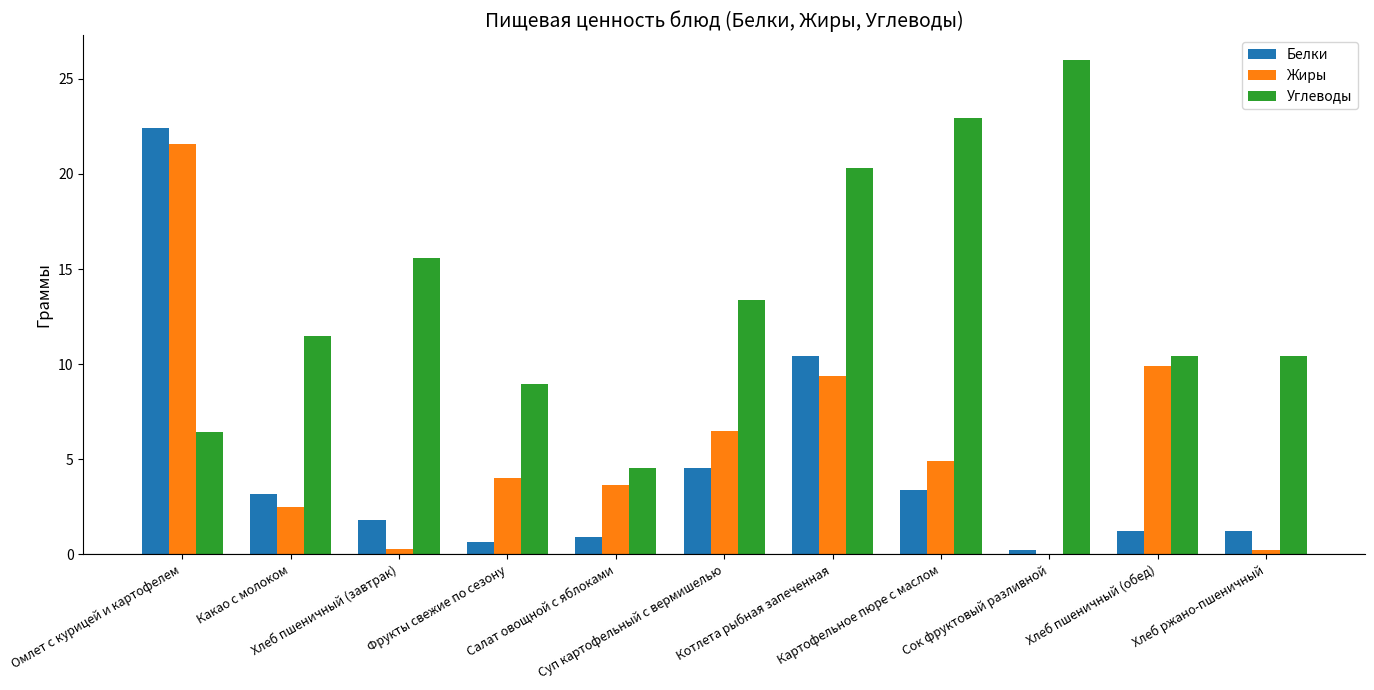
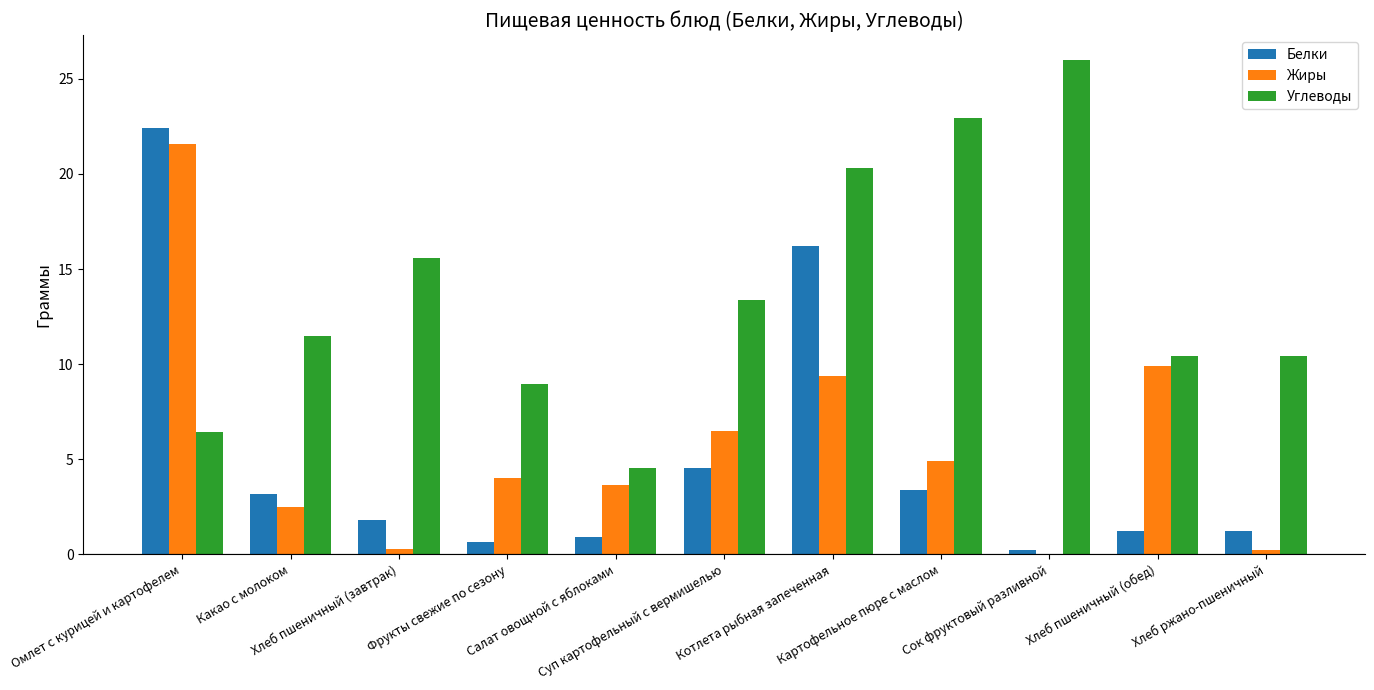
  {
    "Белки": {
      "Омлет с курицей и картофелем": 22.4,
      "Какао с молоком": 3.2,
      "Хлеб пшеничный (завтрак)": 1.8,
      "Фрукты свежие по сезону": 0.7,
      "Салат овощной с яблоками": 0.9,
      "Суп картофельный с вермишелью": 4.5,
-     "Котлета рыбная запеченная": 10.4,
+     "Котлета рыбная запеченная": 16.2,
      "Картофельное пюре с маслом": 3.4,
      "Сок фруктовый разливной": 0.2,
      "Хлеб пшеничный (обед)": 1.2,
      "Хлеб ржано-пшеничный": 1.2
    },
    "Жиры": {
      "Омлет с курицей и картофелем": 21.6,
      "Какао с молоком": 2.5,
      "Хлеб пшеничный (завтрак)": 0.3,
      "Фрукты свежие по сезону": 4.0,
      "Салат овощной с яблоками": 3.7,
      "Суп картофельный с вермишелью": 6.5,
      "Котлета рыбная запеченная": 9.4,
      "Картофельное пюре с маслом": 4.9,
      "Хлеб пшеничный (обед)": 9.9,
      "Хлеб ржано-пшеничный": 0.2
    },
    "Углеводы": {
      "Омлет с курицей и картофелем": 6.4,
      "Какао с молоком": 11.5,
      "Хлеб пшеничный (завтрак)": 15.6,
      "Фрукты свежие по сезону": 9.0,
      "Салат овощной с яблоками": 4.5,
      "Суп картофельный с вермишелью": 13.4,
      "Котлета рыбная запеченная": 20.3,
      "Картофельное пюре с маслом": 22.9,
      "Сок фруктовый разливной": 26.0,
      "Хлеб пшеничный (обед)": 10.4,
      "Хлеб ржано-пшеничный": 10.4
    }
  }
